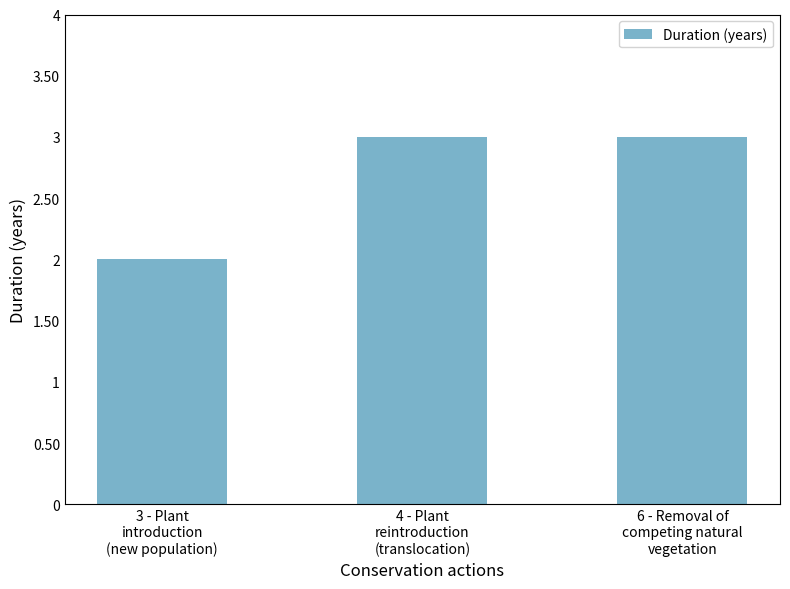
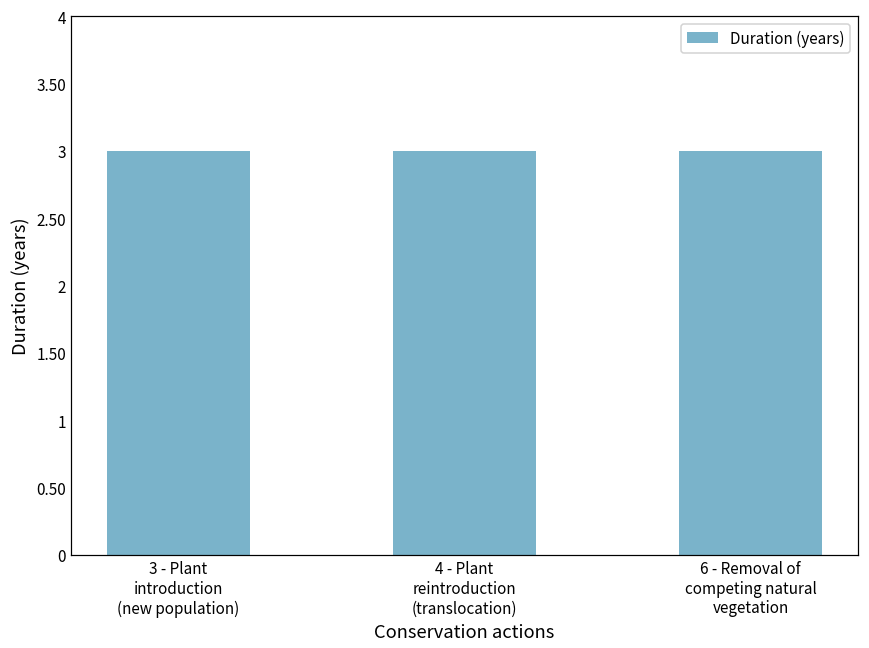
  {
-   "3 - Plant introduction (new population)": 2,
+   "3 - Plant introduction (new population)": 3,
    "4 - Plant reintroduction (translocation)": 3,
    "6 - Removal of competing natural vegetation": 3
  }
